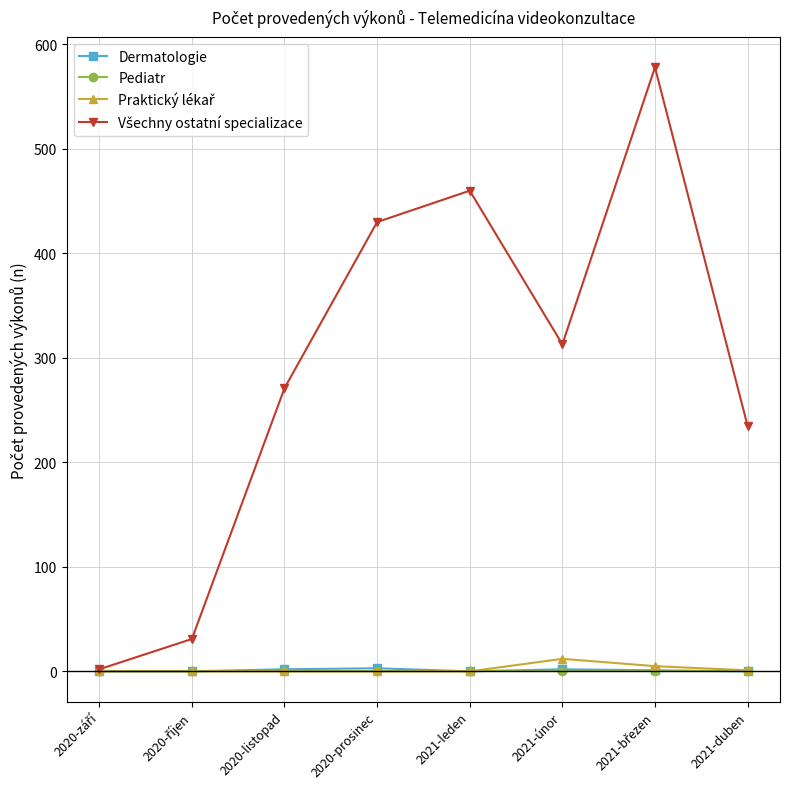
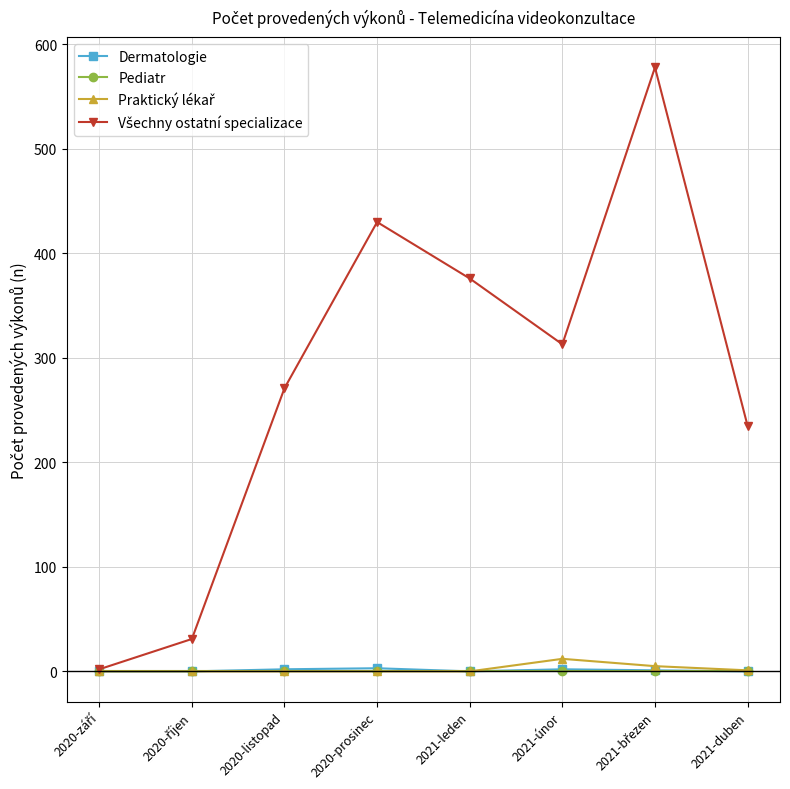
  {
    "Dermatologie": {
      "2020-prosinec": 3
    },
    "Praktický lékař": {
      "2021-únor": 12,
      "2021-březen": 5
    },
    "Všechny ostatní specializace": {
      "2020-říjen": 31,
      "2020-listopad": 271,
      "2020-prosinec": 430,
-     "2021-leden": 460,
+     "2021-leden": 376,
      "2021-únor": 313,
      "2021-březen": 578,
      "2021-duben": 235
    }
  }
